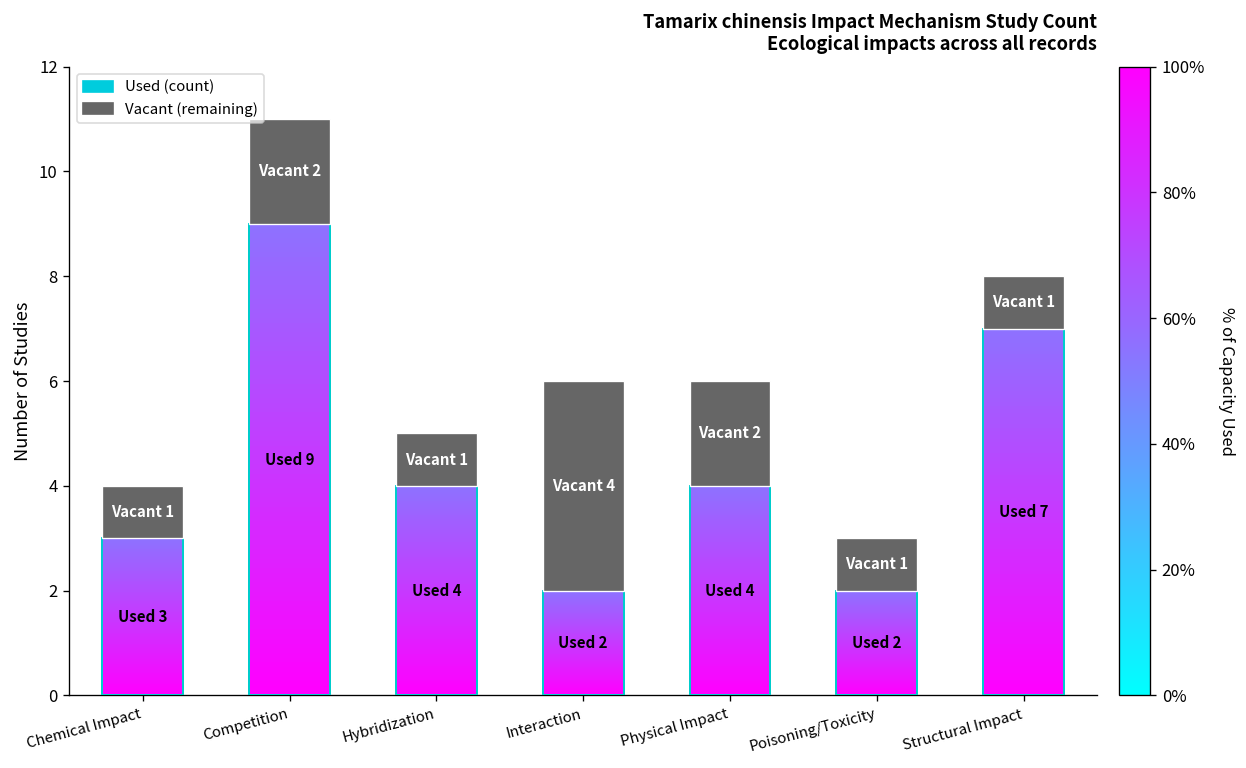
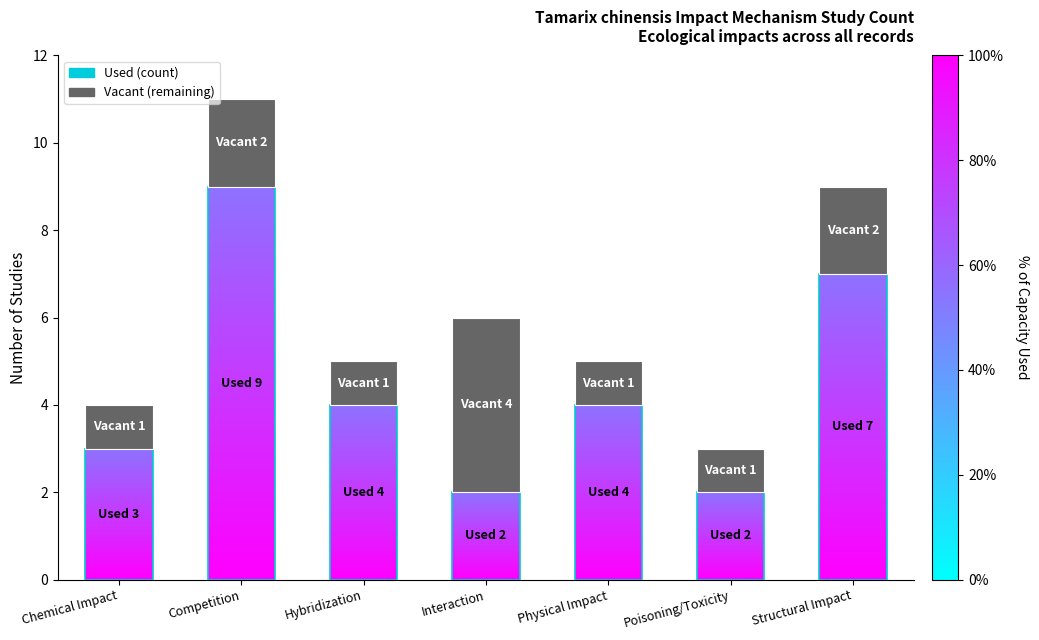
  {
    "Vacant (remaining)": {
      "Chemical Impact": 1,
      "Competition": 2,
      "Hybridization": 1,
      "Interaction": 4,
-     "Physical Impact": 2,
+     "Physical Impact": 1,
      "Poisoning/Toxicity": 1,
-     "Structural Impact": 1
+     "Structural Impact": 2
    }
  }
